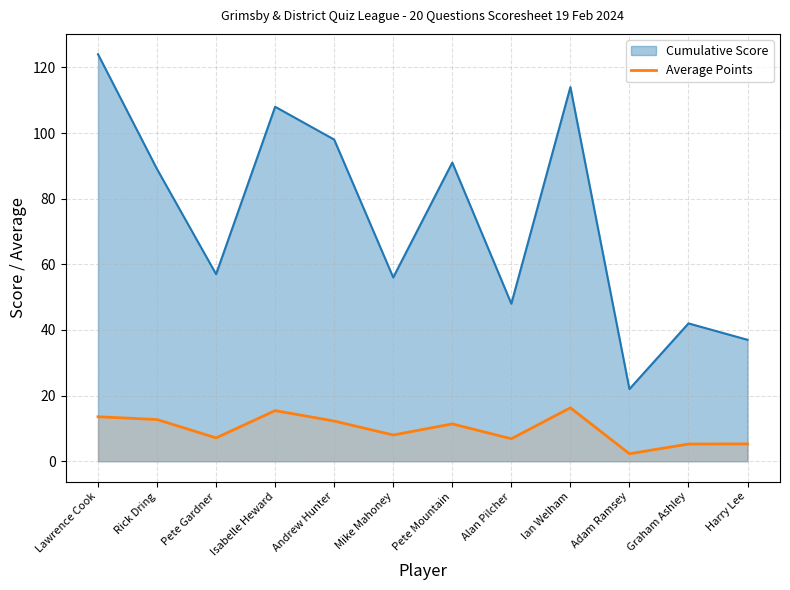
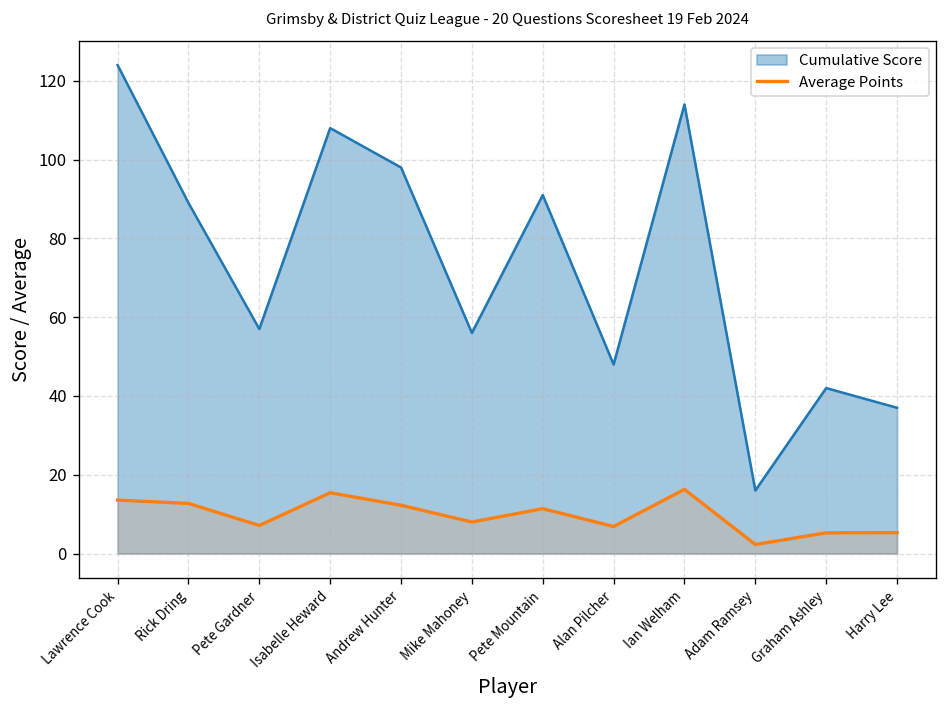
  {
    "Cumulative Score": {
      "Lawrence Cook": 124,
      "Rick Dring": 89,
      "Pete Gardner": 57,
      "Isabelle Heward": 108,
      "Andrew Hunter": 98,
      "Mike Mahoney": 56,
      "Pete Mountain": 91,
      "Alan Pilcher": 48,
      "Ian Welham": 114,
-     "Adam Ramsey": 22,
+     "Adam Ramsey": 16,
      "Graham Ashley": 42,
      "Harry Lee": 37
    },
    "Average Points": {
      "Lawrence Cook": 14,
      "Rick Dring": 13,
      "Pete Gardner": 7,
      "Isabelle Heward": 15,
      "Andrew Hunter": 12,
      "Mike Mahoney": 8,
      "Pete Mountain": 11,
      "Alan Pilcher": 7,
      "Ian Welham": 16,
      "Adam Ramsey": 2,
      "Graham Ashley": 5,
      "Harry Lee": 5
    }
  }
